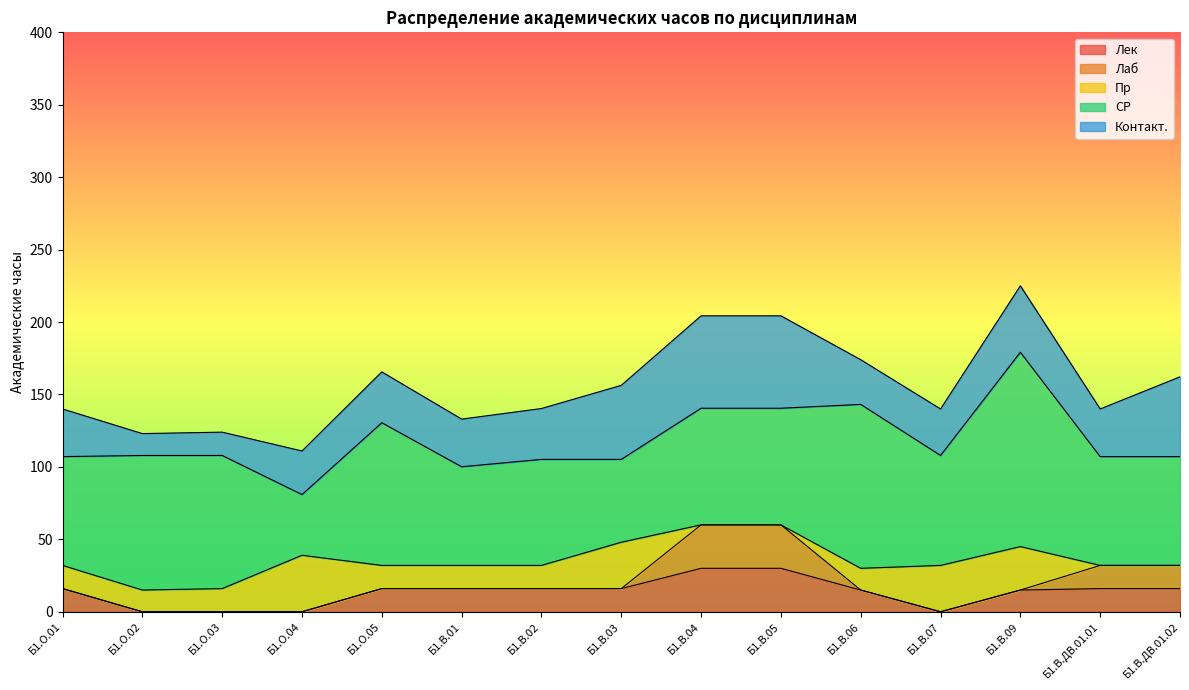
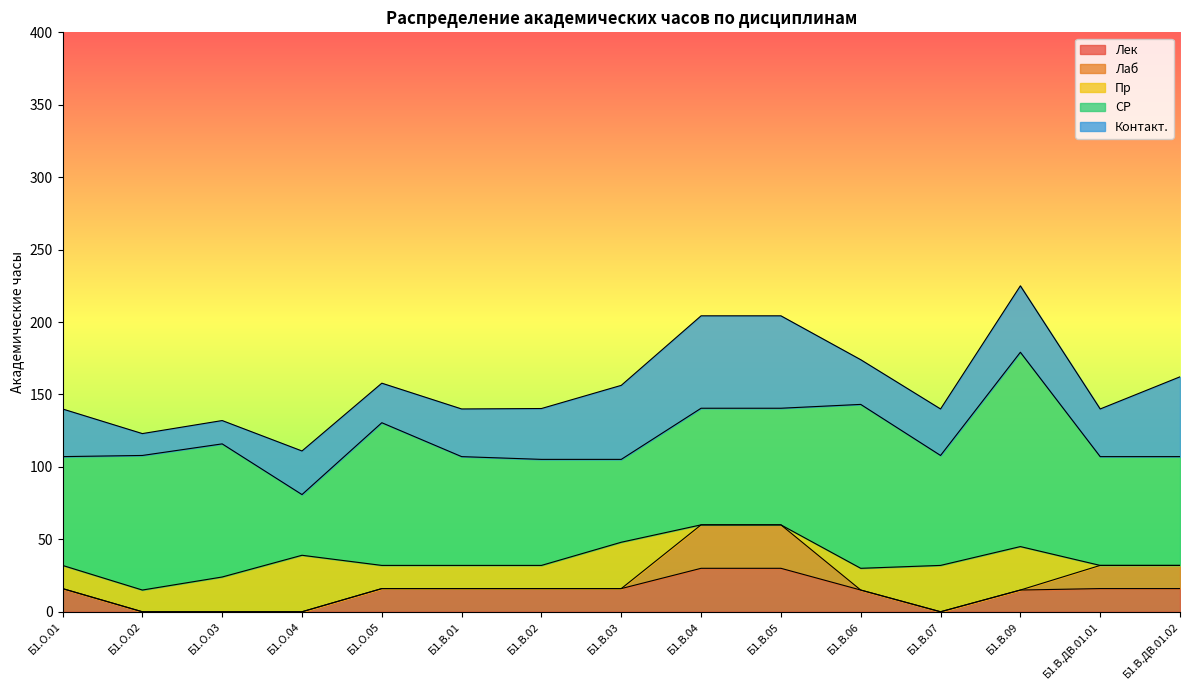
  {
    "Пр": {
      "Б1.О.01": 16,
      "Б1.О.02": 15,
-     "Б1.О.03": 16,
+     "Б1.О.03": 24,
      "Б1.О.04": 39,
      "Б1.О.05": 16,
      "Б1.В.01": 16,
      "Б1.В.02": 16,
      "Б1.В.03": 32,
      "Б1.В.06": 15,
      "Б1.В.07": 32,
      "Б1.В.09": 30
    },
    "СР": {
      "Б1.О.01": 75,
      "Б1.О.02": 93,
      "Б1.О.03": 92,
      "Б1.О.04": 42,
      "Б1.О.05": 99,
-     "Б1.В.01": 68,
+     "Б1.В.01": 75,
      "Б1.В.02": 73,
      "Б1.В.03": 57,
      "Б1.В.04": 81,
      "Б1.В.05": 81,
      "Б1.В.06": 113,
      "Б1.В.07": 76,
      "Б1.В.09": 134,
      "Б1.В.ДВ.01.01": 75,
      "Б1.В.ДВ.01.02": 75
    },
    "Контакт.": {
      "Б1.О.01": 33,
      "Б1.О.02": 15,
      "Б1.О.03": 16,
      "Б1.О.04": 30,
-     "Б1.О.05": 35,
+     "Б1.О.05": 27,
      "Б1.В.01": 33,
      "Б1.В.02": 35,
      "Б1.В.03": 51,
      "Б1.В.04": 64,
      "Б1.В.05": 64,
      "Б1.В.06": 31,
      "Б1.В.07": 32,
      "Б1.В.09": 46,
      "Б1.В.ДВ.01.01": 33,
      "Б1.В.ДВ.01.02": 55
    }
  }
